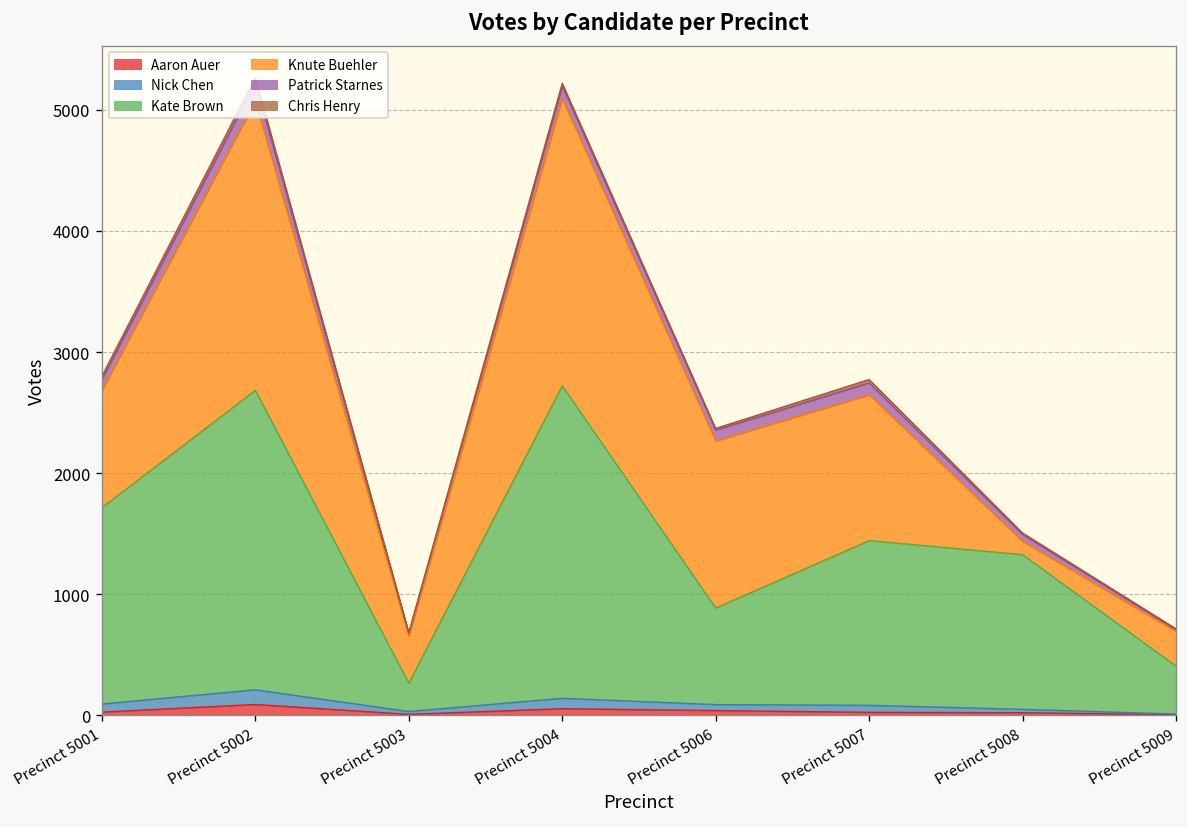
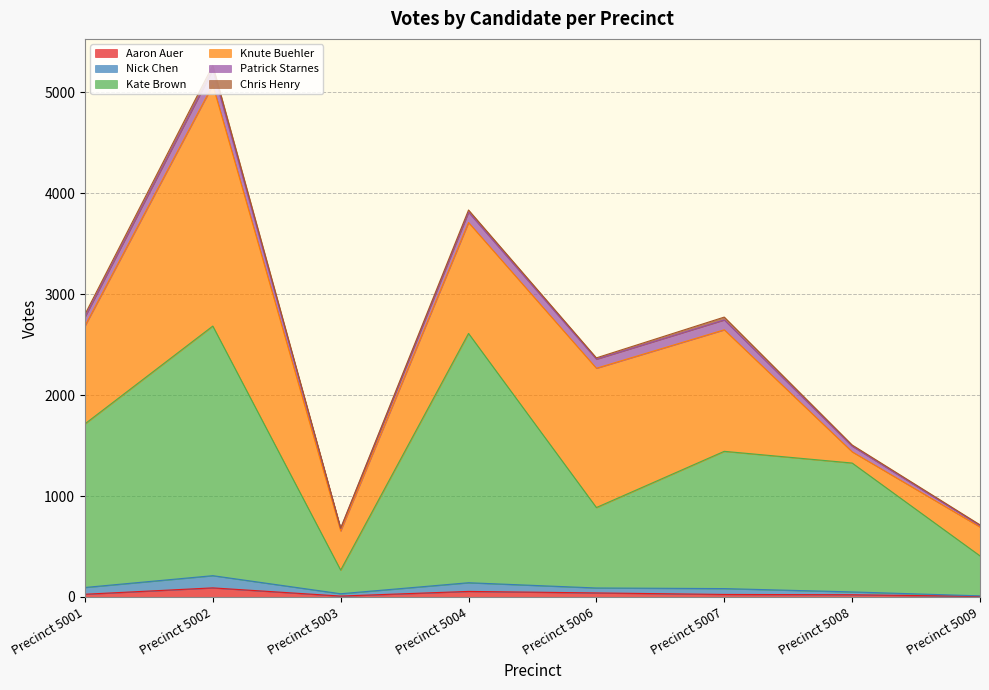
  {
    "Aaron Auer": {
      "Precinct 5001": 30,
      "Precinct 5002": 90,
      "Precinct 5004": 60,
      "Precinct 5006": 40,
      "Precinct 5007": 30,
      "Precinct 5008": 20
    },
    "Nick Chen": {
      "Precinct 5001": 70,
      "Precinct 5002": 120,
      "Precinct 5004": 90,
      "Precinct 5006": 50,
      "Precinct 5007": 60,
      "Precinct 5008": 30
    },
    "Kate Brown": {
      "Precinct 5001": 1620,
      "Precinct 5002": 2470,
      "Precinct 5003": 230,
-     "Precinct 5004": 2580,
+     "Precinct 5004": 2470,
      "Precinct 5006": 800,
      "Precinct 5007": 1360,
      "Precinct 5008": 1280,
      "Precinct 5009": 400
    },
    "Knute Buehler": {
      "Precinct 5001": 970,
-     "Precinct 5004": 2370,
+     "Precinct 5004": 1100,
      "Precinct 5006": 1380,
      "Precinct 5007": 1200,
      "Precinct 5008": 110
    },
    "Patrick Starnes": {
      "Precinct 5001": 90,
      "Precinct 5007": 100
    },
    "Chris Henry": {
      "Precinct 5001": 30,
      "Precinct 5007": 30
    }
  }
